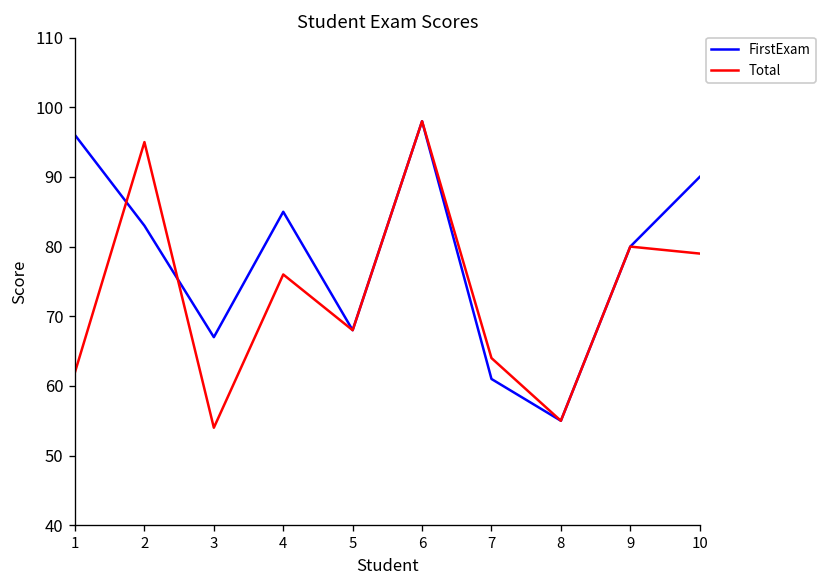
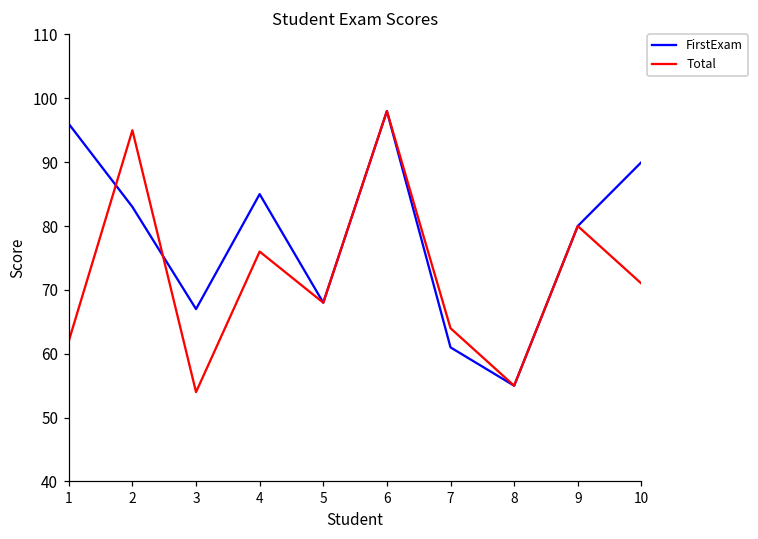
  {
    "FirstExam": {
      "1": 96,
      "2": 83,
      "3": 67,
      "4": 85,
      "7": 61,
      "10": 90
    },
    "Total": {
      "1": 62,
      "2": 95,
      "3": 54,
      "4": 76,
      "7": 64,
-     "10": 79
+     "10": 71
    }
  }
